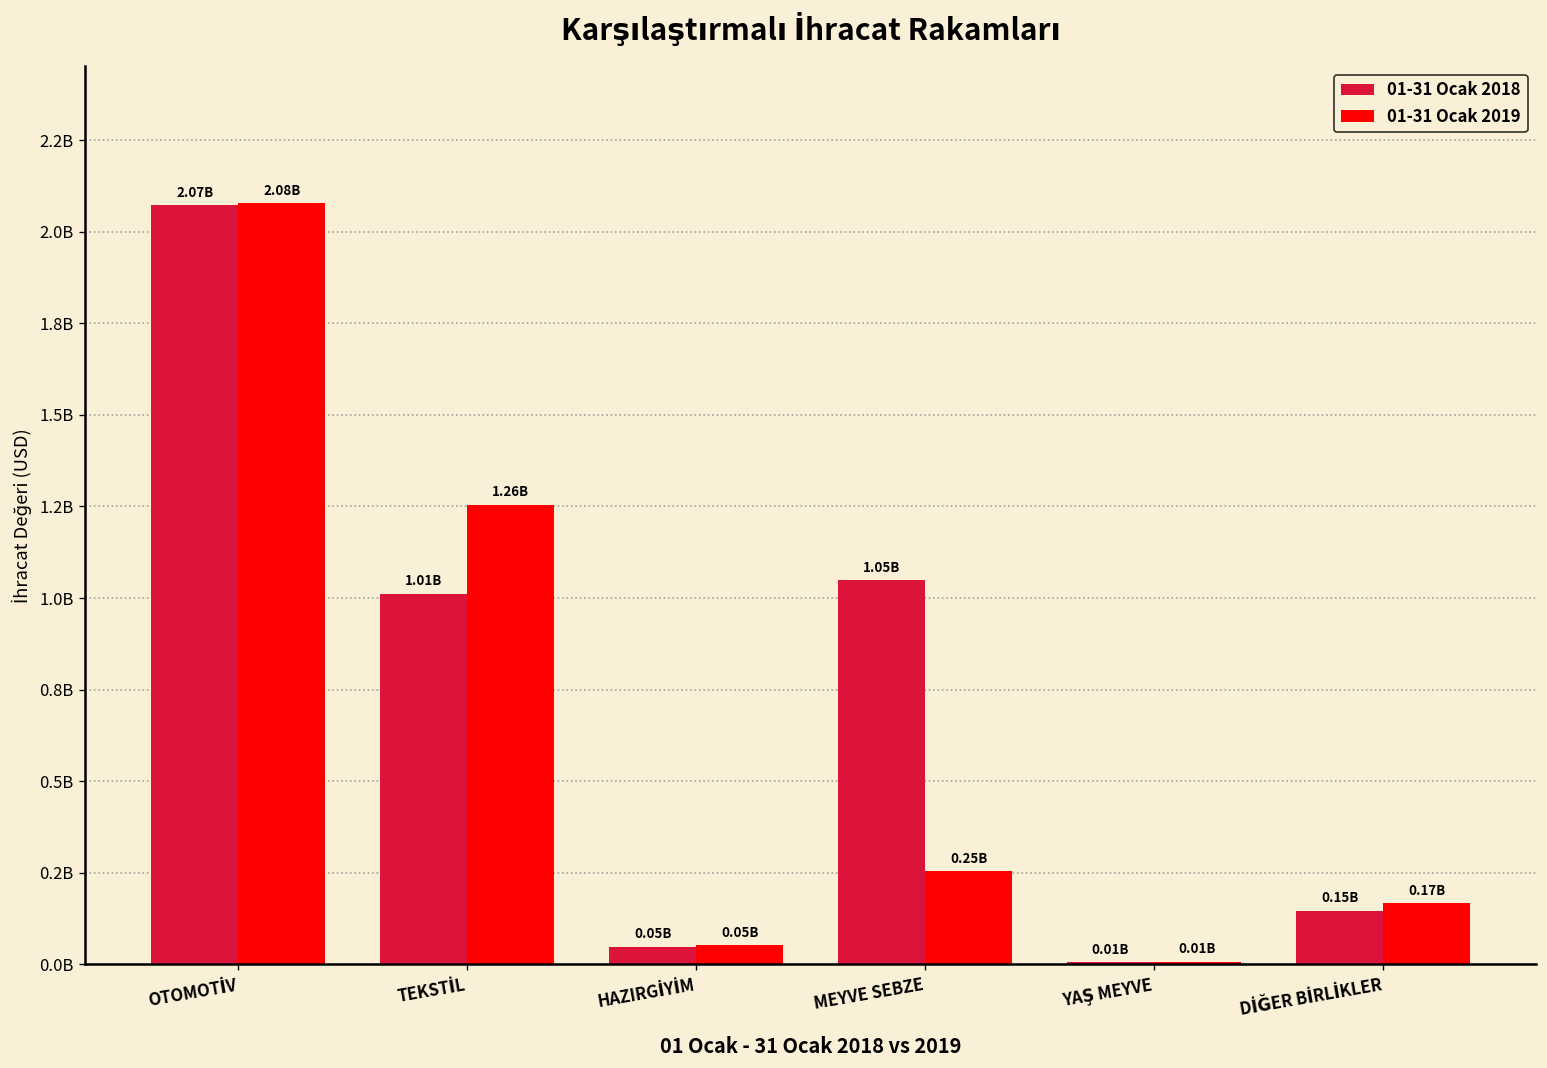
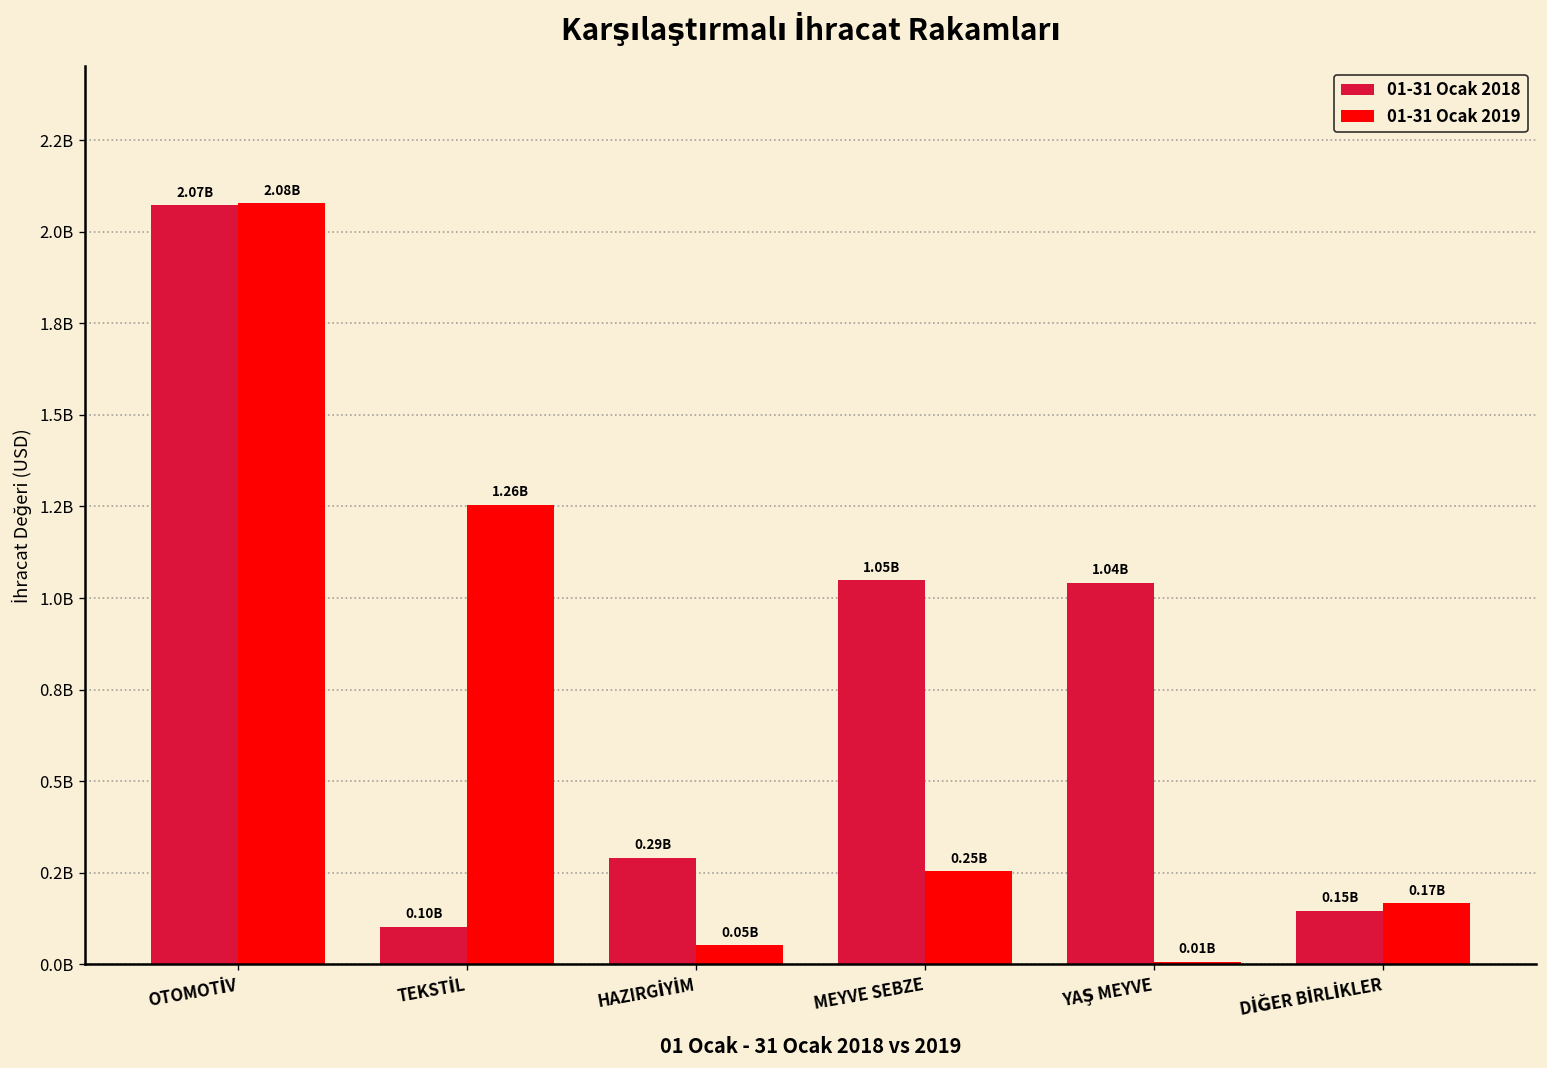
  {
    "01-31 Ocak 2018": {
      "OTOMOTİV": "2.07B",
-     "TEKSTİL": "1.01B",
-     "HAZIRGİYİM": "0.05B",
+     "TEKSTİL": "0.10B",
+     "HAZIRGİYİM": "0.29B",
      "MEYVE SEBZE": "1.05B",
-     "YAŞ MEYVE": "0.01B",
+     "YAŞ MEYVE": "1.04B",
      "DİĞER BİRLİKLER": "0.15B"
    },
    "01-31 Ocak 2019": {
      "OTOMOTİV": "2.08B",
      "TEKSTİL": "1.26B",
      "HAZIRGİYİM": "0.05B",
      "MEYVE SEBZE": "0.25B",
      "YAŞ MEYVE": "0.01B",
      "DİĞER BİRLİKLER": "0.17B"
    }
  }
